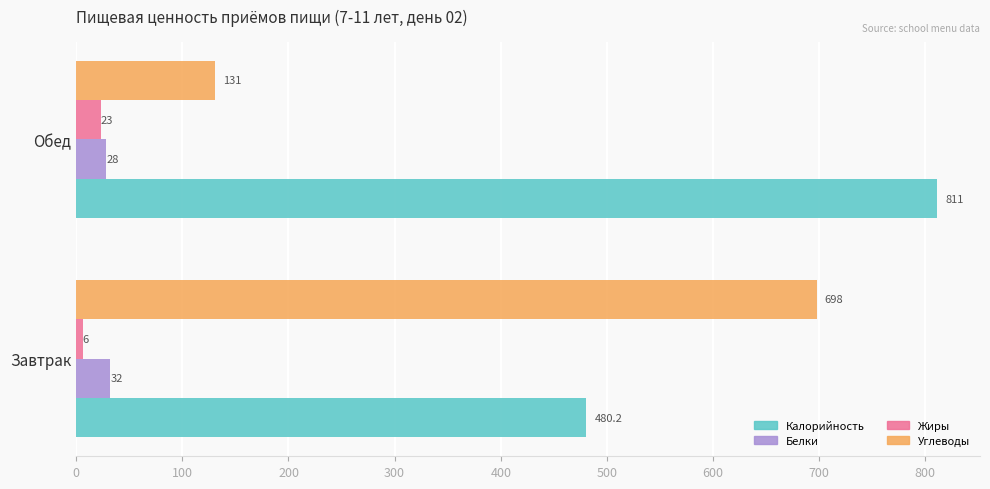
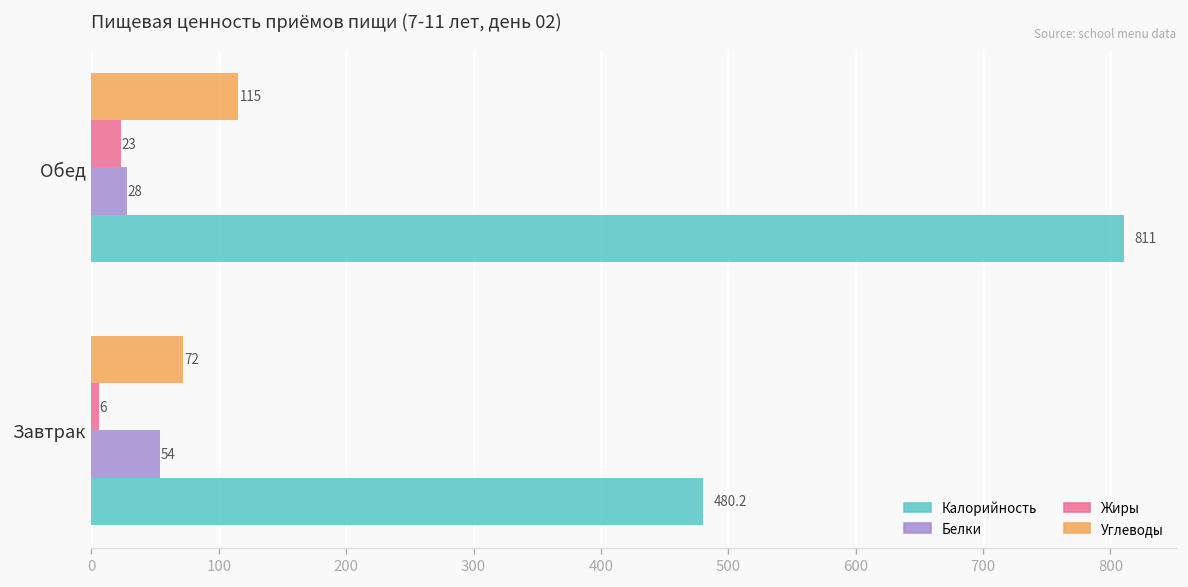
  {
    "Калорийность": {
      "Обед": 811,
      "Завтрак": 480.2
    },
    "Белки": {
      "Обед": 28,
-     "Завтрак": 32
+     "Завтрак": 54
    },
    "Жиры": {
      "Обед": 23,
      "Завтрак": 6
    },
    "Углеводы": {
-     "Обед": 131,
-     "Завтрак": 698
+     "Обед": 115,
+     "Завтрак": 72
    }
  }
